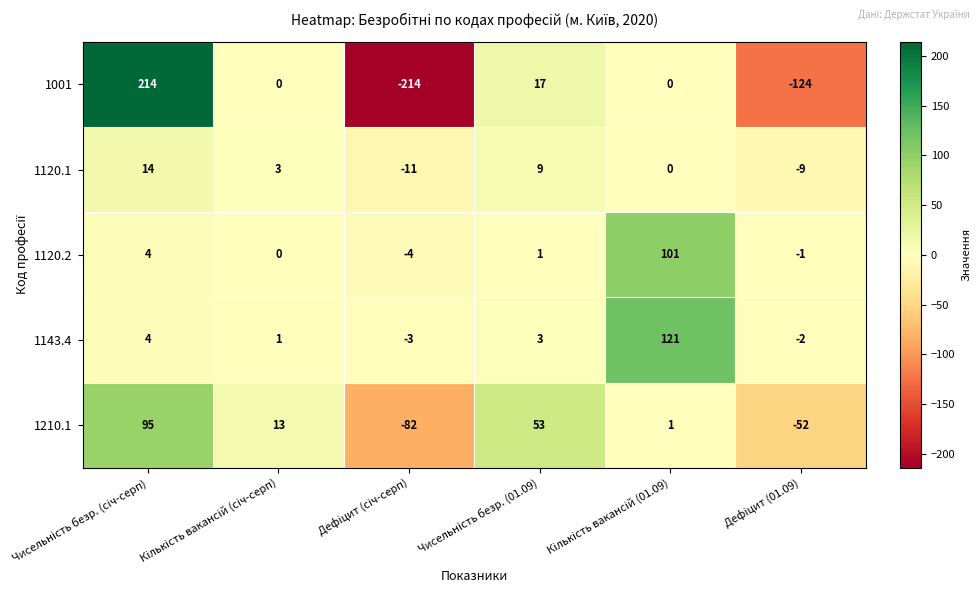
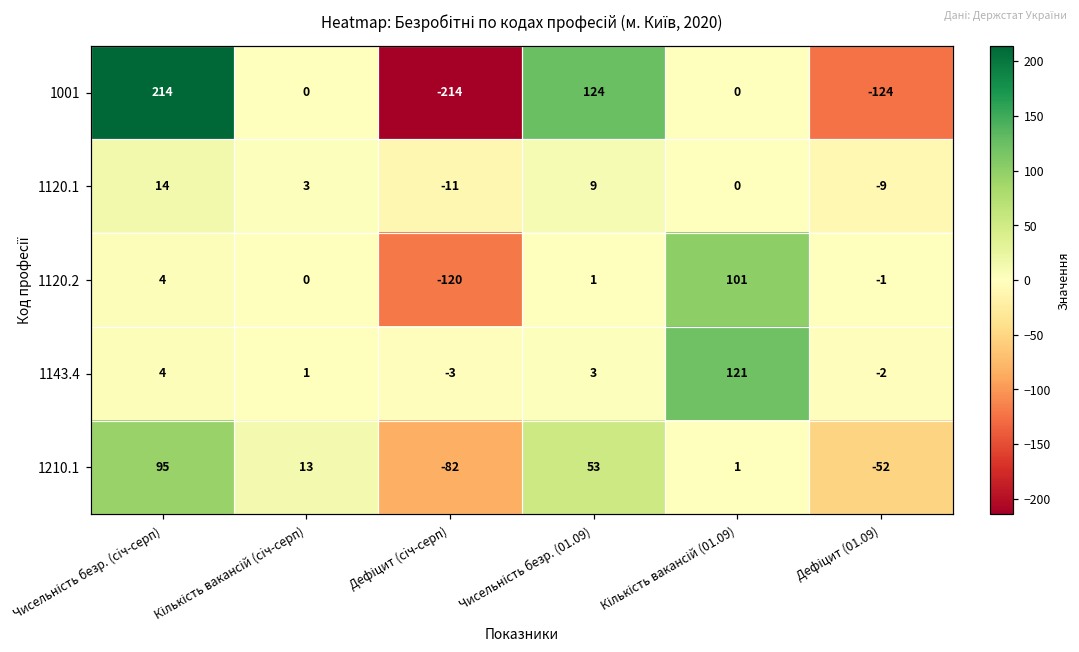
  {
    "1001": {
      "Чисельність безр. (сiч-серп)": 214,
      "Кількість вакансій (сiч-серп)": 0,
      "Дефіцит (сiч-серп)": -214,
-     "Чисельність безр. (01.09)": 17,
+     "Чисельність безр. (01.09)": 124,
      "Кількість вакансій (01.09)": 0,
      "Дефіцит (01.09)": -124
    },
    "1120.1": {
      "Чисельність безр. (сiч-серп)": 14,
      "Кількість вакансій (сiч-серп)": 3,
      "Дефіцит (сiч-серп)": -11,
      "Чисельність безр. (01.09)": 9,
      "Кількість вакансій (01.09)": 0,
      "Дефіцит (01.09)": -9
    },
    "1120.2": {
      "Чисельність безр. (сiч-серп)": 4,
      "Кількість вакансій (сiч-серп)": 0,
-     "Дефіцит (сiч-серп)": -4,
+     "Дефіцит (сiч-серп)": -120,
      "Чисельність безр. (01.09)": 1,
      "Кількість вакансій (01.09)": 101,
      "Дефіцит (01.09)": -1
    },
    "1143.4": {
      "Чисельність безр. (сiч-серп)": 4,
      "Кількість вакансій (сiч-серп)": 1,
      "Дефіцит (сiч-серп)": -3,
      "Чисельність безр. (01.09)": 3,
      "Кількість вакансій (01.09)": 121,
      "Дефіцит (01.09)": -2
    },
    "1210.1": {
      "Чисельність безр. (сiч-серп)": 95,
      "Кількість вакансій (сiч-серп)": 13,
      "Дефіцит (сiч-серп)": -82,
      "Чисельність безр. (01.09)": 53,
      "Кількість вакансій (01.09)": 1,
      "Дефіцит (01.09)": -52
    }
  }
